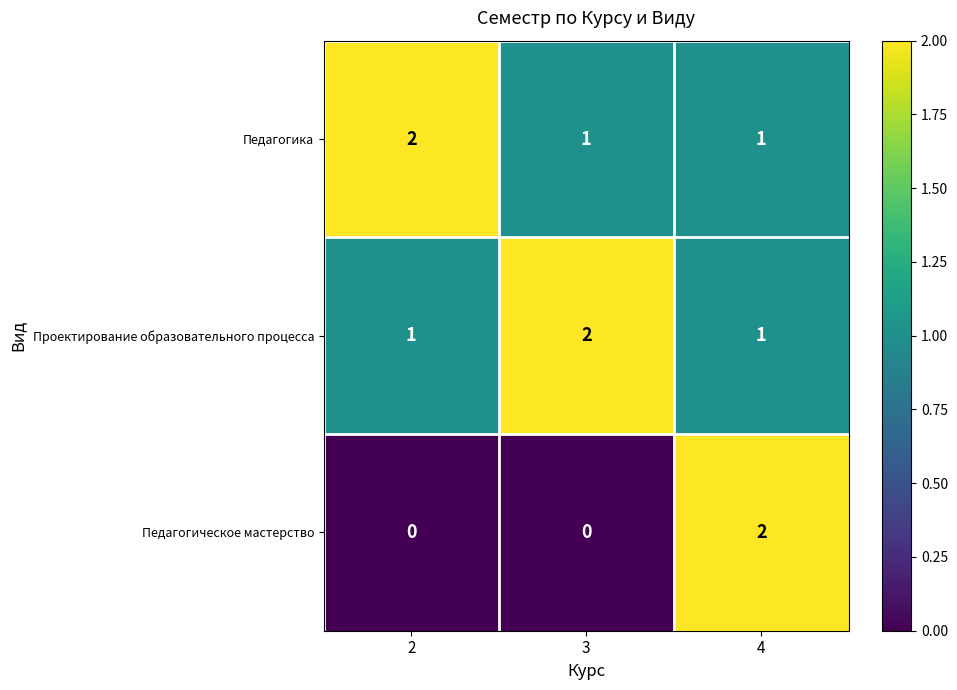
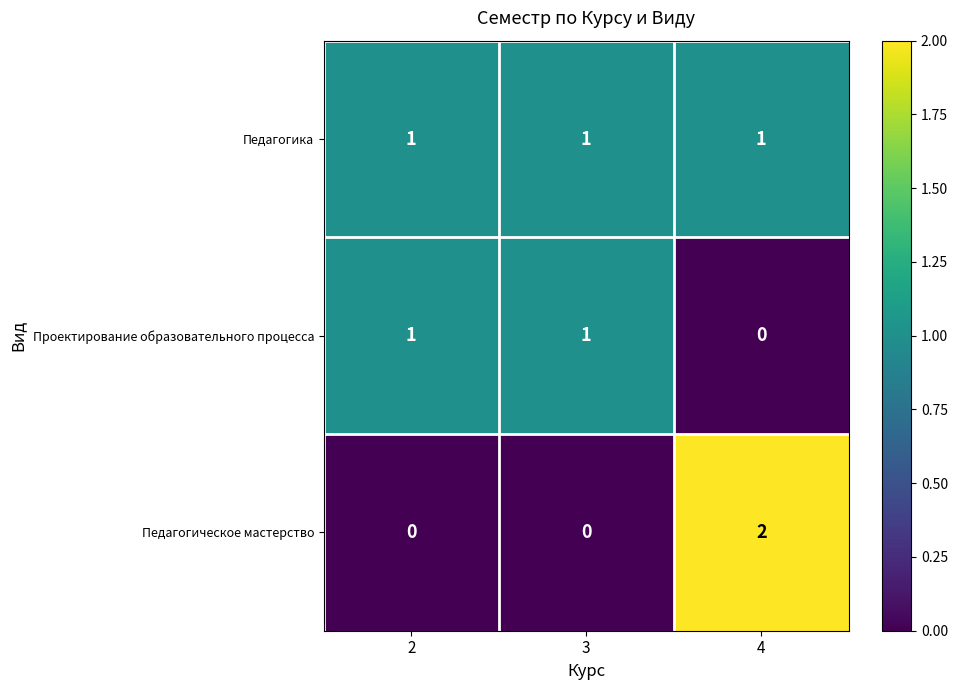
  {
    "Педагогика": {
-     "2": 2,
+     "2": 1,
      "3": 1,
      "4": 1
    },
    "Проектирование образовательного процесса": {
      "2": 1,
-     "3": 2,
-     "4": 1
+     "3": 1,
+     "4": 0
    },
    "Педагогическое мастерство": {
      "2": 0,
      "3": 0,
      "4": 2
    }
  }
